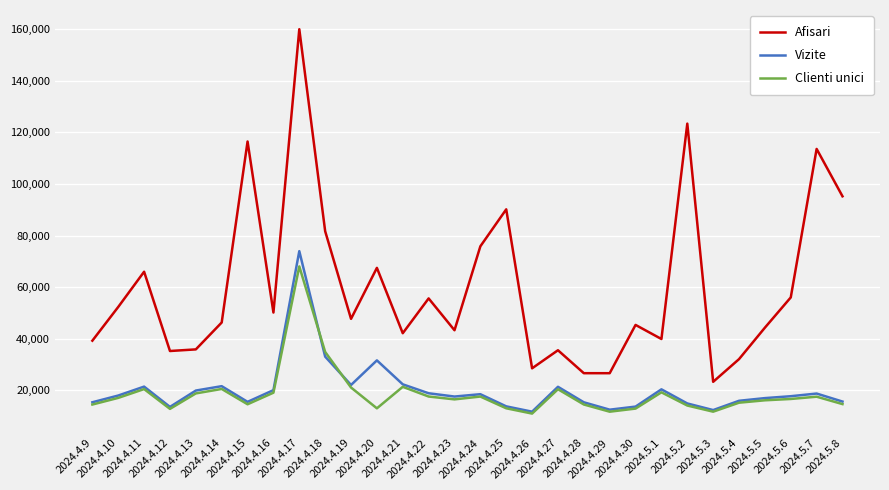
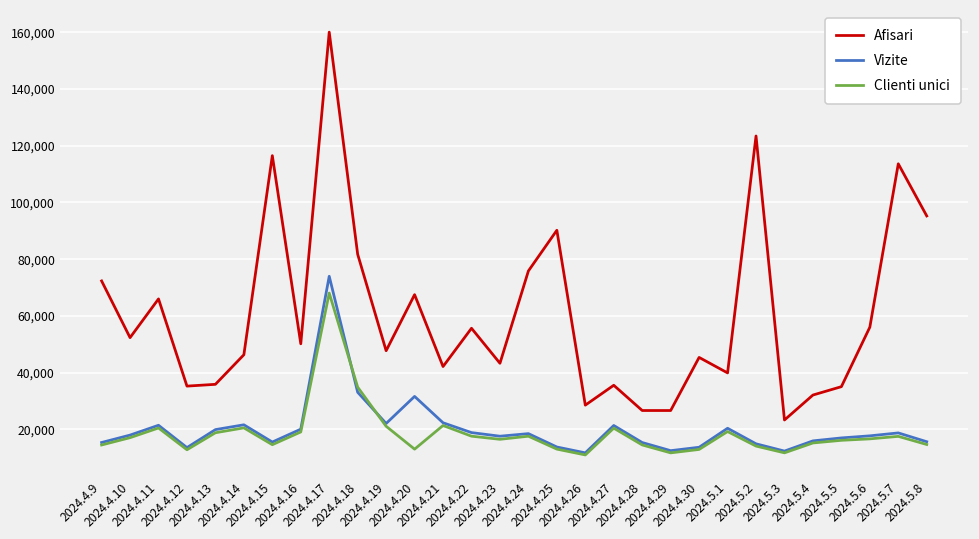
  {
    "Afisari": {
-     "2024.4.9": "39,000",
+     "2024.4.9": "72,000",
      "2024.4.10": "52,000",
      "2024.4.11": "66,000",
      "2024.4.12": "35,000",
      "2024.4.13": "36,000",
      "2024.4.14": "46,000",
      "2024.4.15": "116,000",
      "2024.4.16": "50,000",
      "2024.4.17": "160,000",
      "2024.4.18": "82,000",
      "2024.4.19": "48,000",
      "2024.4.20": "67,000",
      "2024.4.21": "42,000",
      "2024.4.22": "56,000",
      "2024.4.23": "43,000",
      "2024.4.24": "76,000",
      "2024.4.25": "90,000",
      "2024.4.26": "29,000",
      "2024.4.27": "36,000",
      "2024.4.28": "27,000",
      "2024.4.29": "27,000",
      "2024.4.30": "45,000",
      "2024.5.1": "40,000",
      "2024.5.2": "123,000",
      "2024.5.3": "23,000",
      "2024.5.4": "32,000",
-     "2024.5.5": "44,000",
+     "2024.5.5": "35,000",
      "2024.5.6": "56,000",
      "2024.5.7": "114,000",
      "2024.5.8": "95,000"
    },
    "Vizite": {
      "2024.4.13": "20,000",
      "2024.4.14": "22,000",
      "2024.4.17": "74,000",
      "2024.4.18": "33,000",
      "2024.4.20": "32,000",
      "2024.4.22": "19,000",
      "2024.4.23": "18,000",
      "2024.5.1": "20,000",
      "2024.5.6": "18,000",
      "2024.5.7": "19,000"
    },
    "Clienti unici": {
      "2024.4.13": "19,000",
      "2024.4.14": "21,000",
      "2024.4.17": "68,000",
      "2024.4.18": "35,000",
      "2024.4.20": "13,000",
      "2024.4.22": "18,000",
      "2024.4.23": "17,000",
      "2024.5.1": "19,000",
      "2024.5.6": "17,000",
      "2024.5.7": "18,000"
    }
  }
